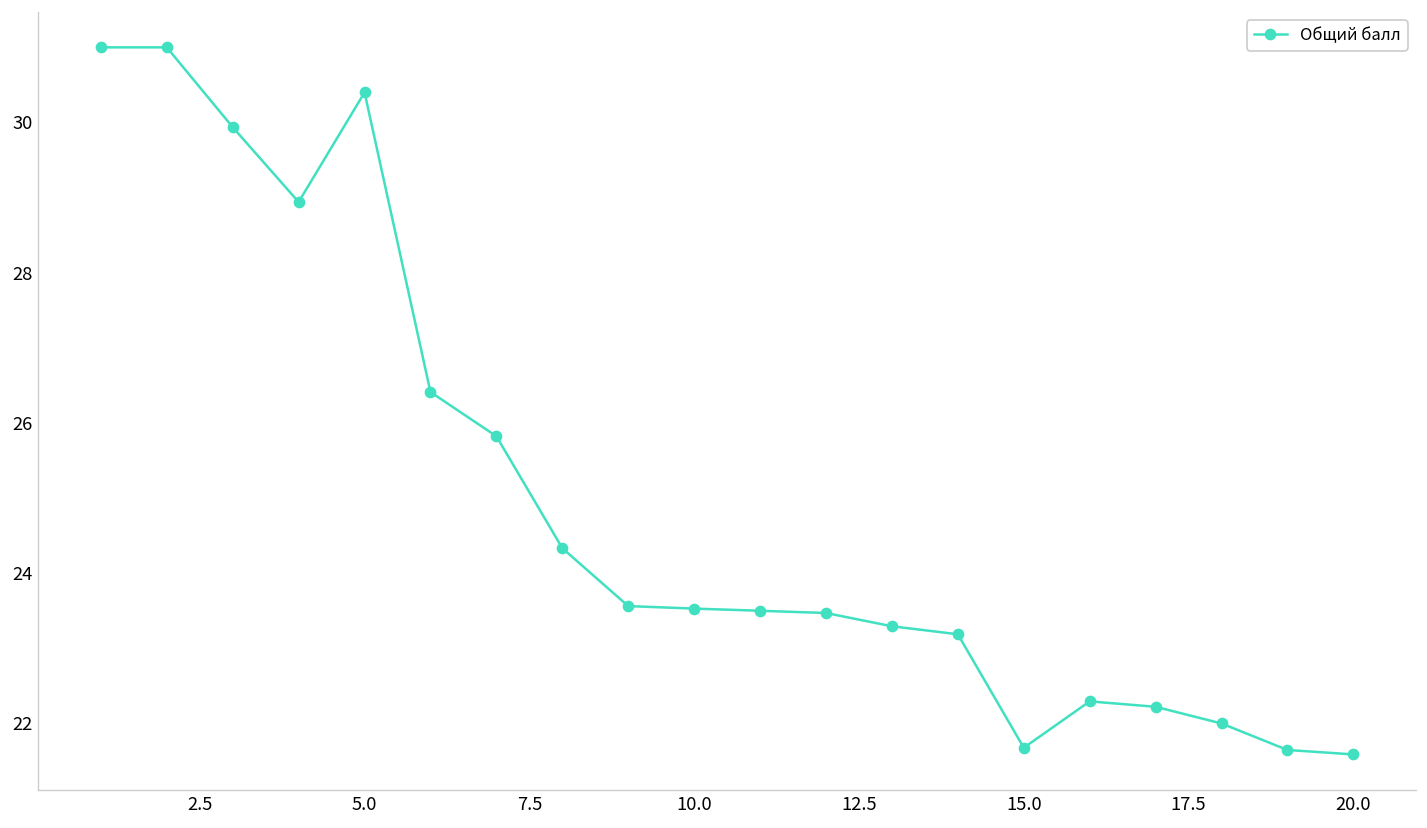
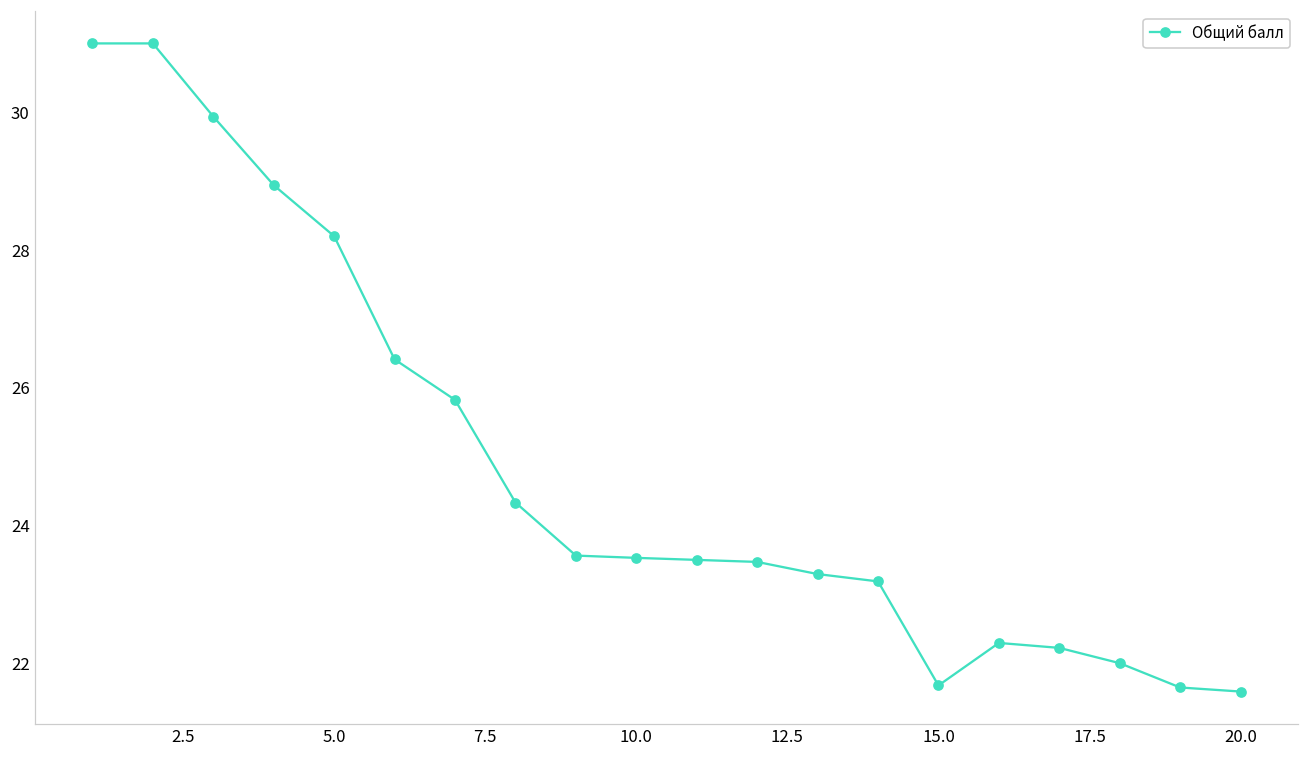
  {
-   "5.0": 30.4,
+   "5.0": 28.2,
    "10.0": 23.5,
    "15.0": 21.7,
    "20.0": 21.6
  }
